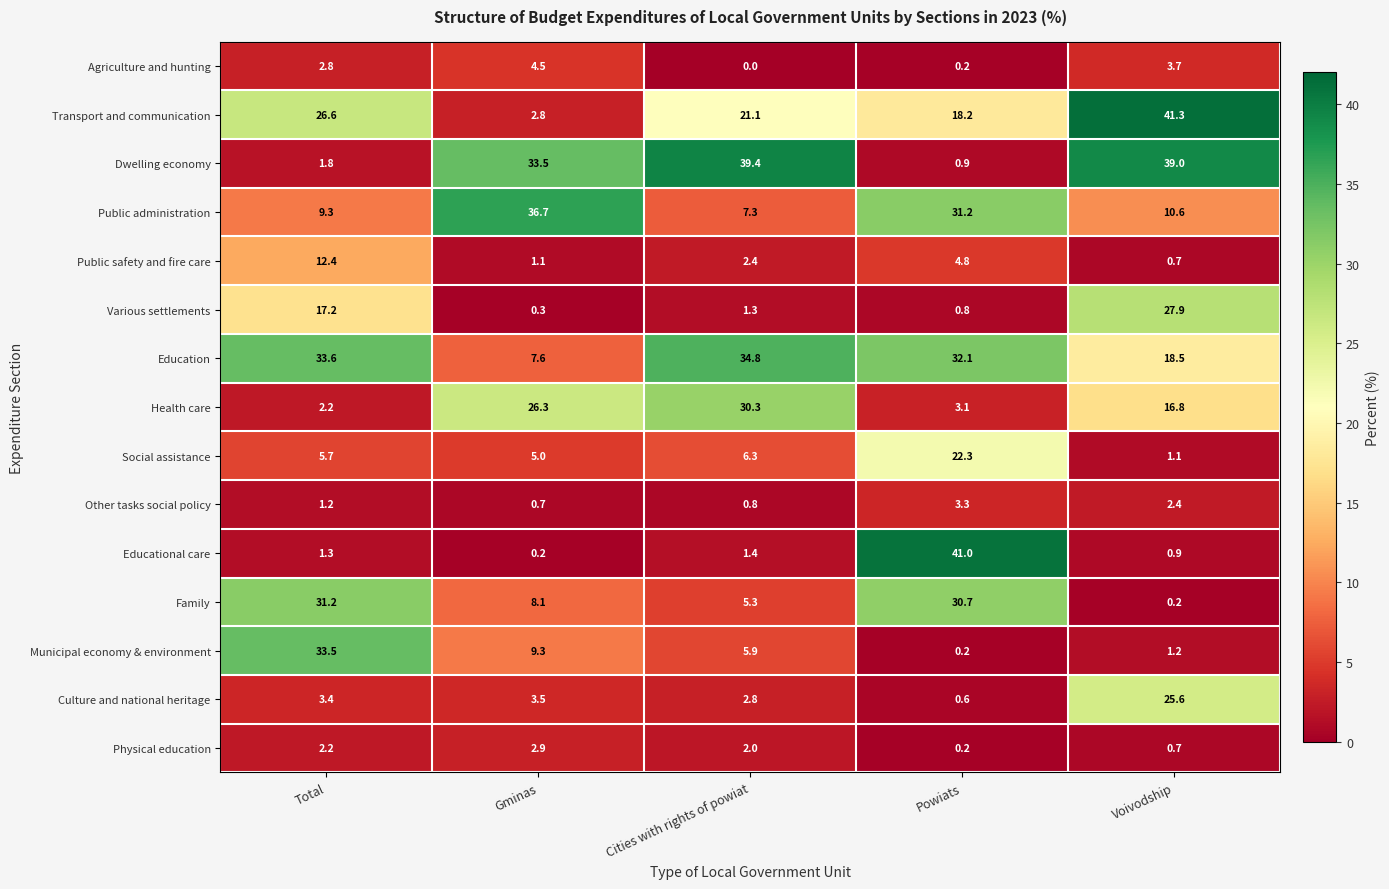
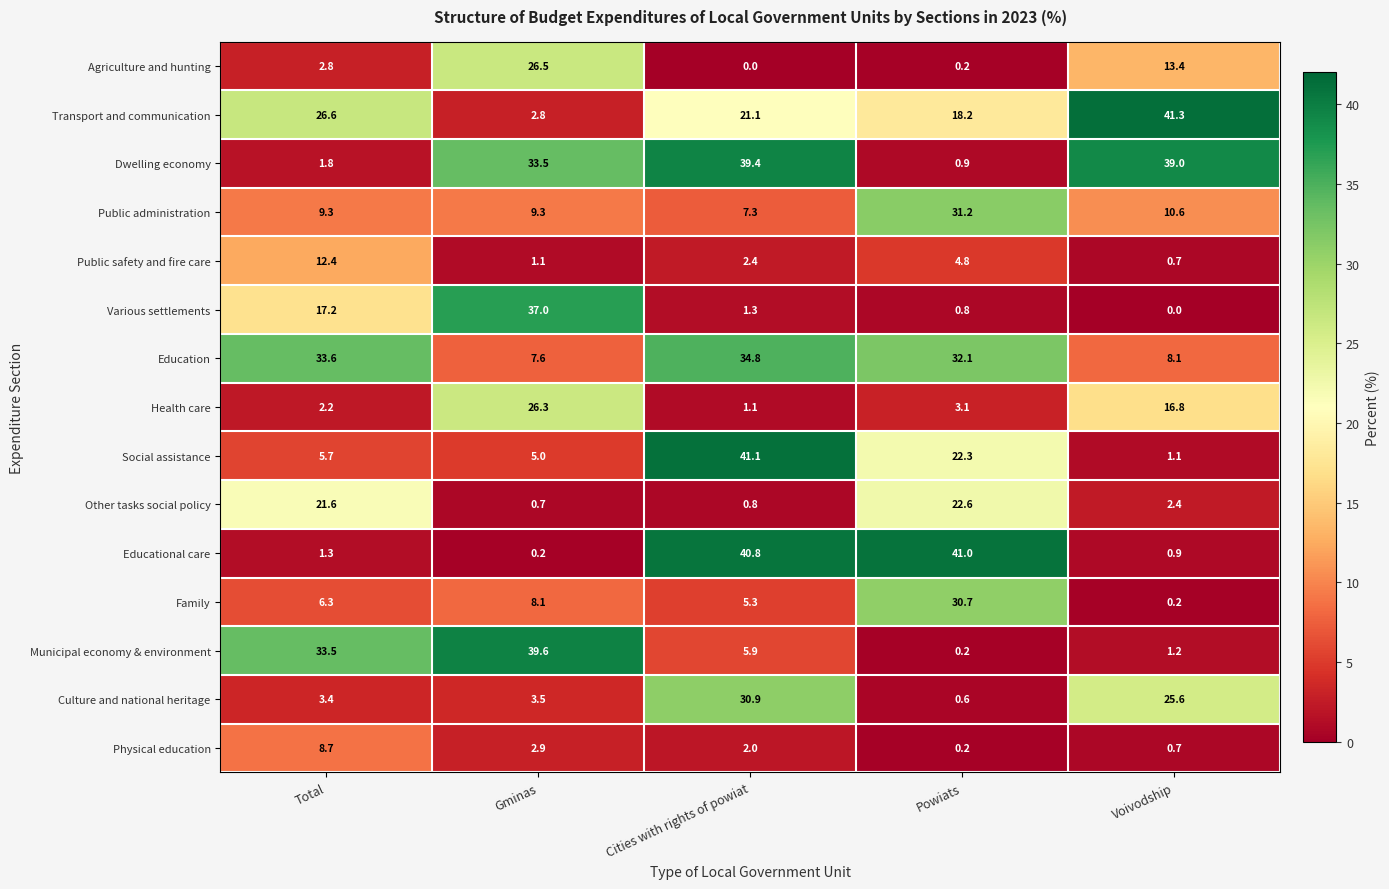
  {
    "Agriculture and hunting": {
      "Total": 2.8,
-     "Gminas": 4.5,
+     "Gminas": 26.5,
      "Cities with rights of powiat": 0.0,
      "Powiats": 0.2,
-     "Voivodship": 3.7
+     "Voivodship": 13.4
    },
    "Transport and communication": {
      "Total": 26.6,
      "Gminas": 2.8,
      "Cities with rights of powiat": 21.1,
      "Powiats": 18.2,
      "Voivodship": 41.3
    },
    "Dwelling economy": {
      "Total": 1.8,
      "Gminas": 33.5,
      "Cities with rights of powiat": 39.4,
      "Powiats": 0.9,
      "Voivodship": 39.0
    },
    "Public administration": {
      "Total": 9.3,
-     "Gminas": 36.7,
+     "Gminas": 9.3,
      "Cities with rights of powiat": 7.3,
      "Powiats": 31.2,
      "Voivodship": 10.6
    },
    "Public safety and fire care": {
      "Total": 12.4,
      "Gminas": 1.1,
      "Cities with rights of powiat": 2.4,
      "Powiats": 4.8,
      "Voivodship": 0.7
    },
    "Various settlements": {
      "Total": 17.2,
-     "Gminas": 0.3,
+     "Gminas": 37.0,
      "Cities with rights of powiat": 1.3,
      "Powiats": 0.8,
-     "Voivodship": 27.9
+     "Voivodship": 0.0
    },
    "Education": {
      "Total": 33.6,
      "Gminas": 7.6,
      "Cities with rights of powiat": 34.8,
      "Powiats": 32.1,
-     "Voivodship": 18.5
+     "Voivodship": 8.1
    },
    "Health care": {
      "Total": 2.2,
      "Gminas": 26.3,
-     "Cities with rights of powiat": 30.3,
+     "Cities with rights of powiat": 1.1,
      "Powiats": 3.1,
      "Voivodship": 16.8
    },
    "Social assistance": {
      "Total": 5.7,
      "Gminas": 5.0,
-     "Cities with rights of powiat": 6.3,
+     "Cities with rights of powiat": 41.1,
      "Powiats": 22.3,
      "Voivodship": 1.1
    },
    "Other tasks social policy": {
-     "Total": 1.2,
+     "Total": 21.6,
      "Gminas": 0.7,
      "Cities with rights of powiat": 0.8,
-     "Powiats": 3.3,
+     "Powiats": 22.6,
      "Voivodship": 2.4
    },
    "Educational care": {
      "Total": 1.3,
      "Gminas": 0.2,
-     "Cities with rights of powiat": 1.4,
+     "Cities with rights of powiat": 40.8,
      "Powiats": 41.0,
      "Voivodship": 0.9
    },
    "Family": {
-     "Total": 31.2,
+     "Total": 6.3,
      "Gminas": 8.1,
      "Cities with rights of powiat": 5.3,
      "Powiats": 30.7,
      "Voivodship": 0.2
    },
    "Municipal economy & environment": {
      "Total": 33.5,
-     "Gminas": 9.3,
+     "Gminas": 39.6,
      "Cities with rights of powiat": 5.9,
      "Powiats": 0.2,
      "Voivodship": 1.2
    },
    "Culture and national heritage": {
      "Total": 3.4,
      "Gminas": 3.5,
-     "Cities with rights of powiat": 2.8,
+     "Cities with rights of powiat": 30.9,
      "Powiats": 0.6,
      "Voivodship": 25.6
    },
    "Physical education": {
-     "Total": 2.2,
+     "Total": 8.7,
      "Gminas": 2.9,
      "Cities with rights of powiat": 2.0,
      "Powiats": 0.2,
      "Voivodship": 0.7
    }
  }
